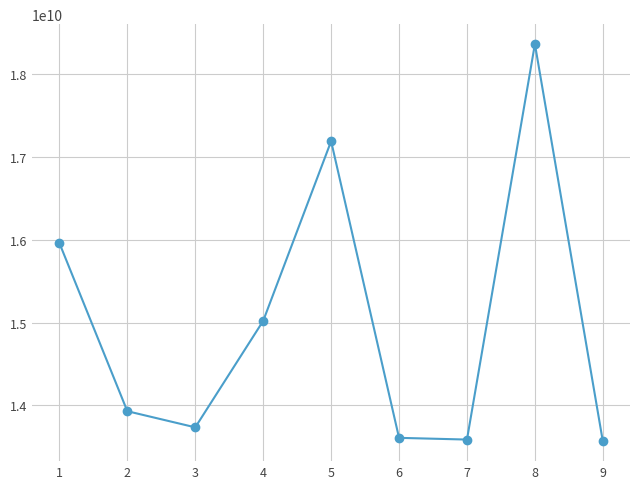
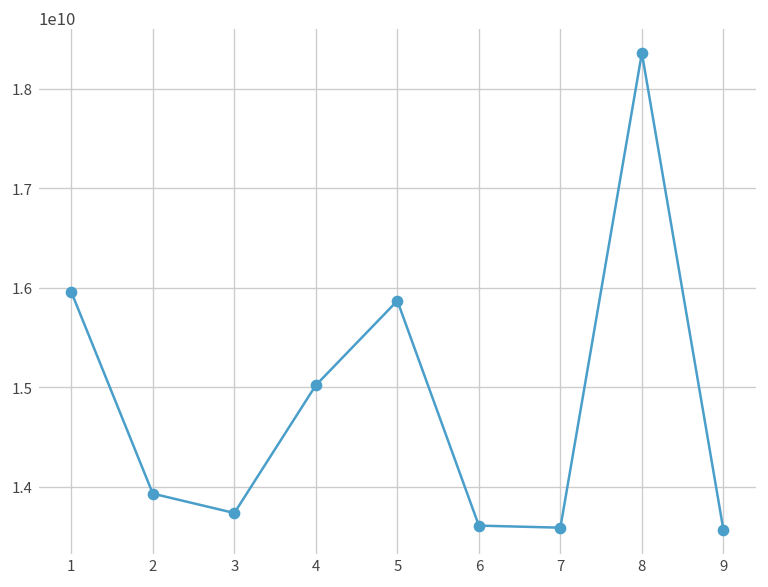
  {
    "1": 16000000000,
    "2": 13900000000,
    "3": 13700000000,
    "4": 15000000000,
-   "5": 17200000000,
+   "5": 15900000000,
    "6": 13600000000,
    "7": 13600000000,
    "8": 18400000000,
    "9": 13600000000
  }
